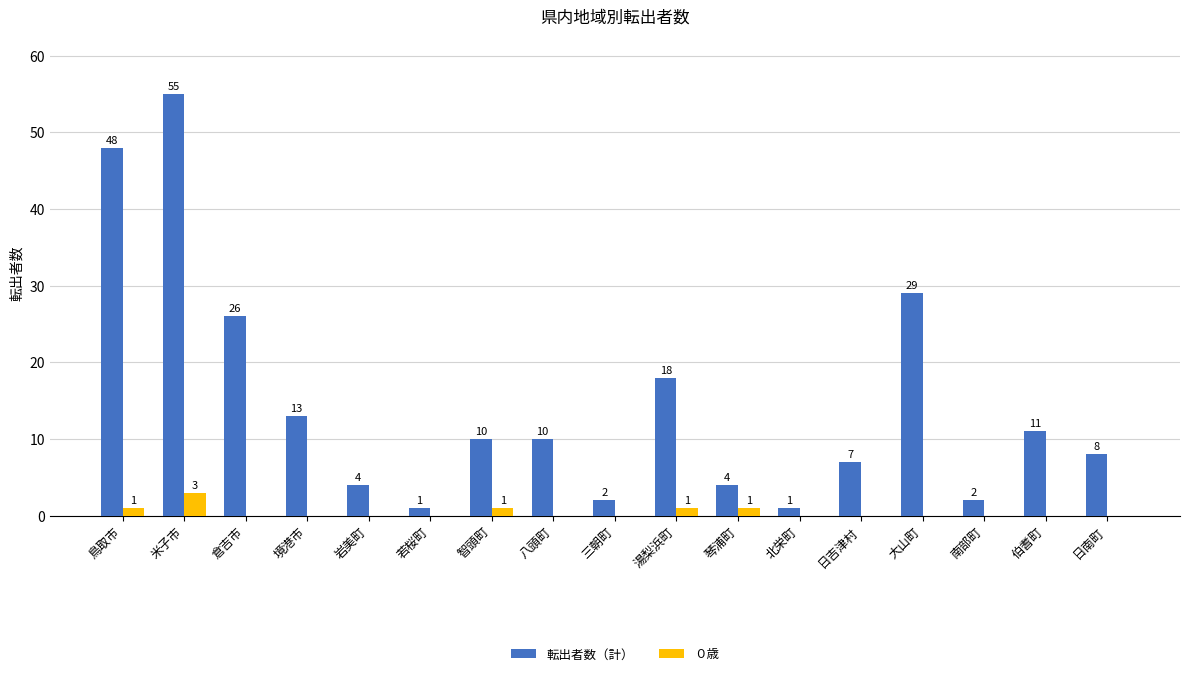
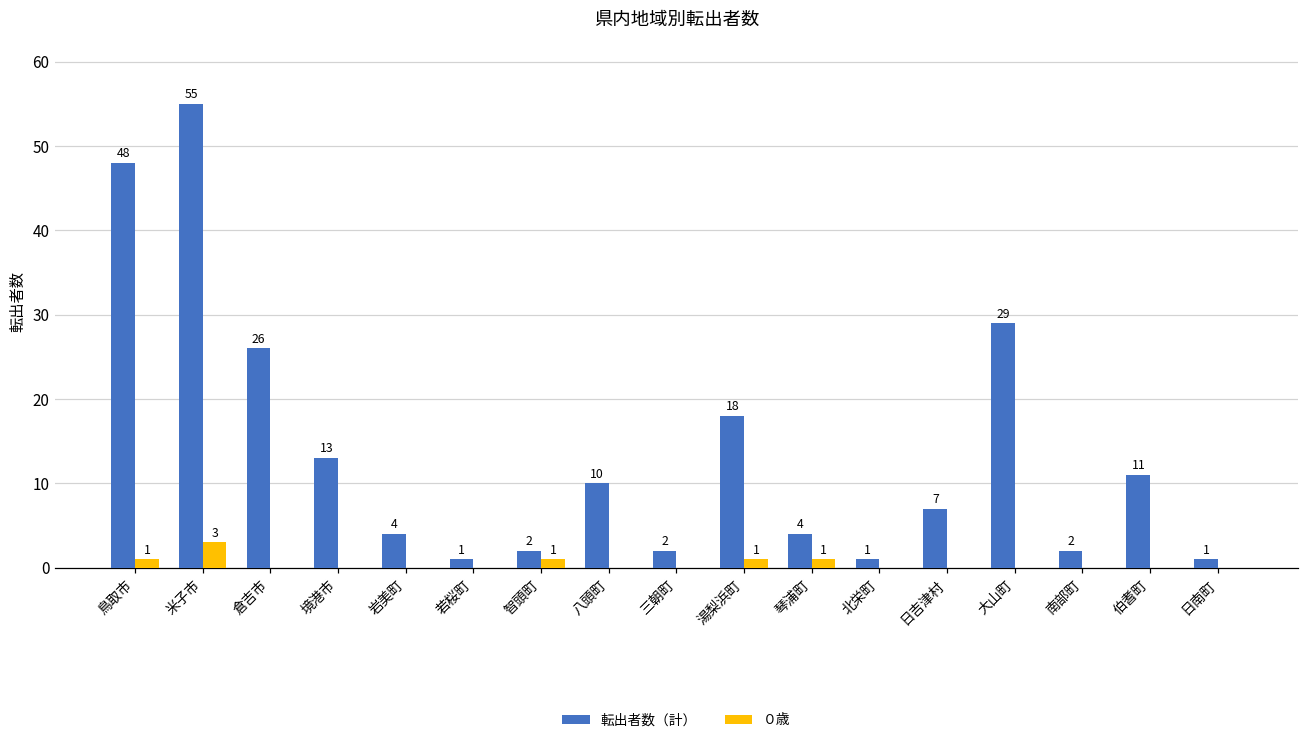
  {
    "転出者数（計）": {
      "鳥取市": 48,
      "米子市": 55,
      "倉吉市": 26,
      "境港市": 13,
      "岩美町": 4,
      "若桜町": 1,
-     "智頭町": 10,
+     "智頭町": 2,
      "八頭町": 10,
      "三朝町": 2,
      "湯梨浜町": 18,
      "琴浦町": 4,
      "北栄町": 1,
      "日吉津村": 7,
      "大山町": 29,
      "南部町": 2,
      "伯耆町": 11,
-     "日南町": 8
+     "日南町": 1
    },
    "０歳": {
      "鳥取市": 1,
      "米子市": 3,
      "智頭町": 1,
      "湯梨浜町": 1,
      "琴浦町": 1
    }
  }
